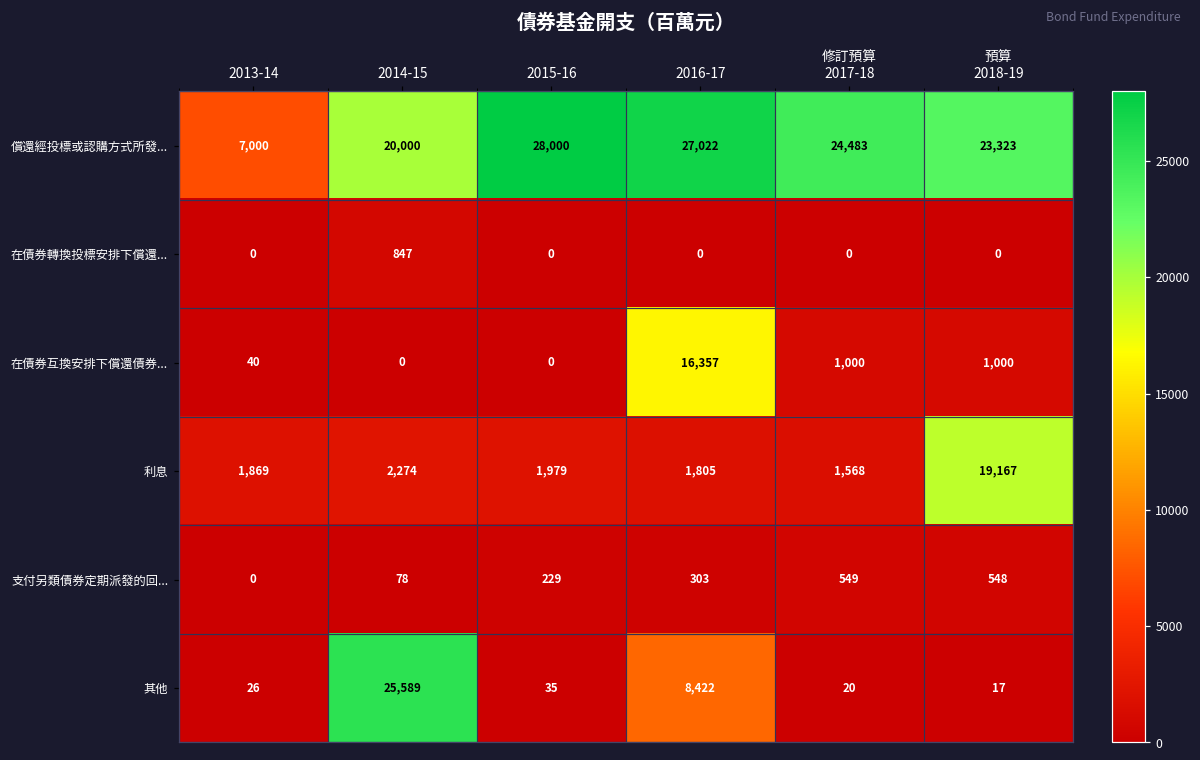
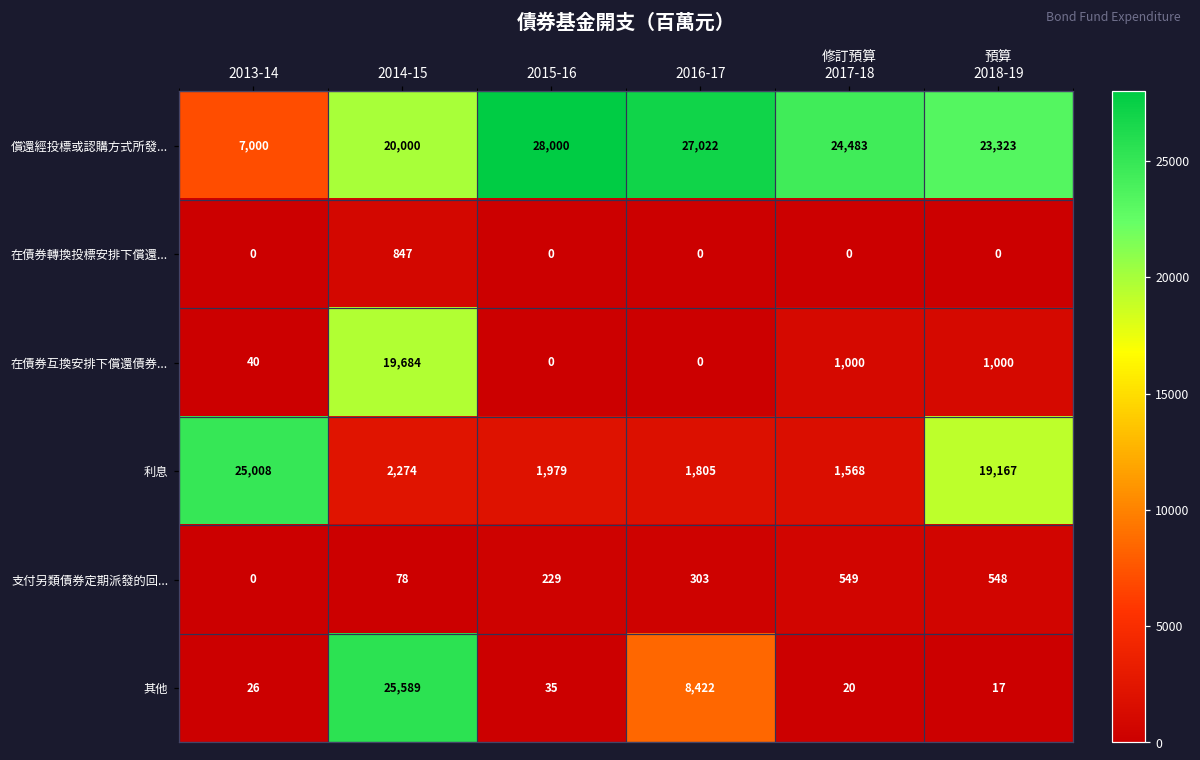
  {
    "償還經投標或認購方式所發...": {
      "2013-14": "7,000",
      "2014-15": "20,000",
      "2015-16": "28,000",
      "2016-17": "27,022",
      "修訂預算 2017-18": "24,483",
      "預算 2018-19": "23,323"
    },
    "在債券轉換投標安排下償還...": {
      "2013-14": "0",
      "2014-15": "847",
      "2015-16": "0",
      "2016-17": "0",
      "修訂預算 2017-18": "0",
      "預算 2018-19": "0"
    },
    "在債券互換安排下償還債券...": {
      "2013-14": "40",
-     "2014-15": "0",
+     "2014-15": "19,684",
      "2015-16": "0",
-     "2016-17": "16,357",
+     "2016-17": "0",
      "修訂預算 2017-18": "1,000",
      "預算 2018-19": "1,000"
    },
    "利息": {
-     "2013-14": "1,869",
+     "2013-14": "25,008",
      "2014-15": "2,274",
      "2015-16": "1,979",
      "2016-17": "1,805",
      "修訂預算 2017-18": "1,568",
      "預算 2018-19": "19,167"
    },
    "支付另類債券定期派發的回...": {
      "2013-14": "0",
      "2014-15": "78",
      "2015-16": "229",
      "2016-17": "303",
      "修訂預算 2017-18": "549",
      "預算 2018-19": "548"
    },
    "其他": {
      "2013-14": "26",
      "2014-15": "25,589",
      "2015-16": "35",
      "2016-17": "8,422",
      "修訂預算 2017-18": "20",
      "預算 2018-19": "17"
    }
  }
